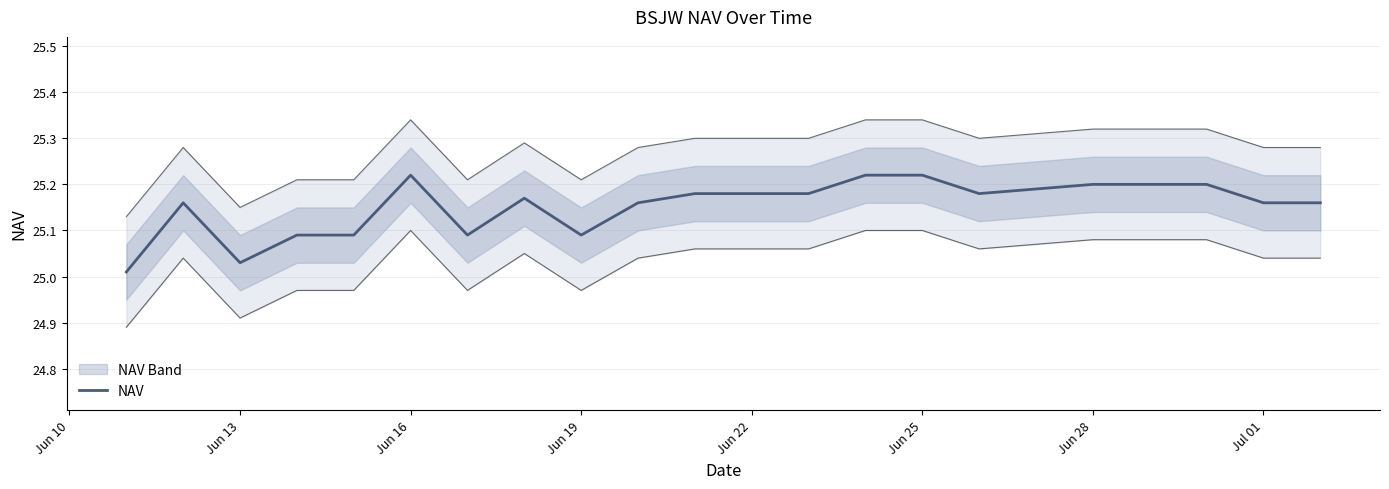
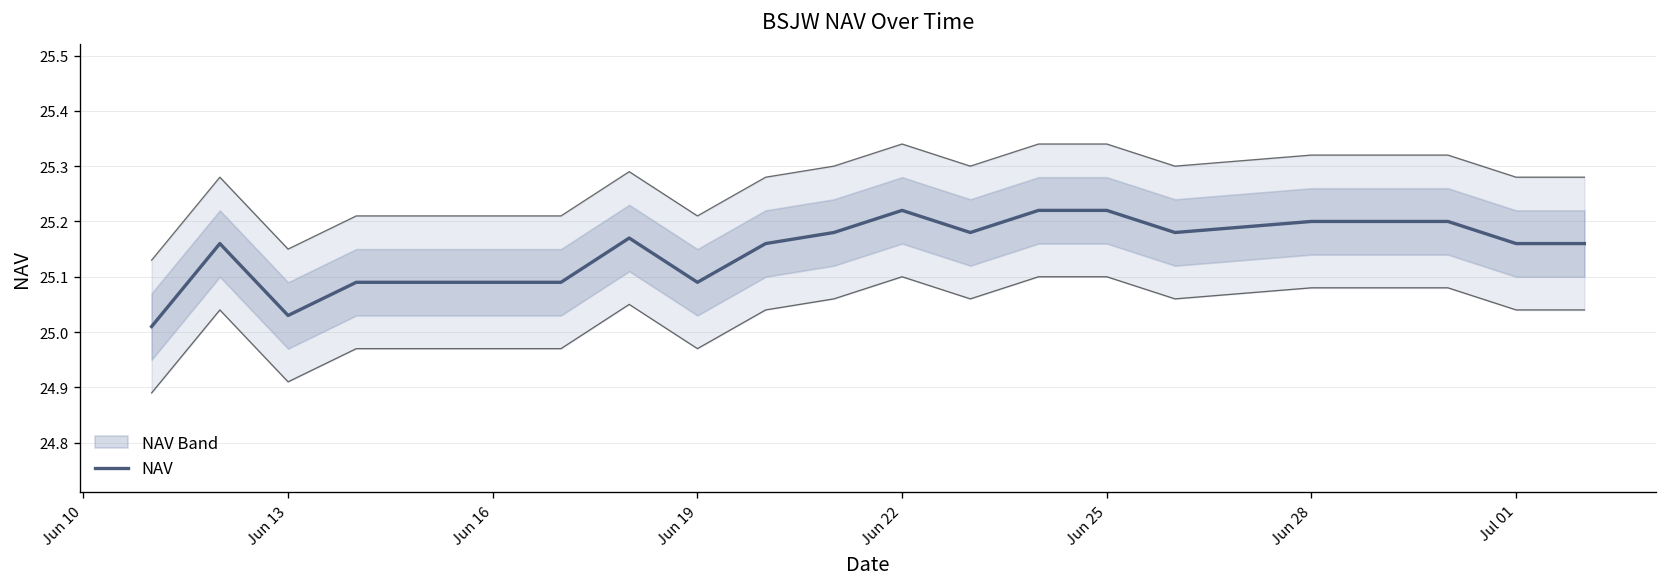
  {
    "NAV": {
      "Jun 13": 25.03,
-     "Jun 16": 25.22,
+     "Jun 16": 25.09,
      "Jun 19": 25.09,
-     "Jun 22": 25.18,
+     "Jun 22": 25.22,
      "Jun 25": 25.22,
      "Jun 28": 25.20,
      "Jul 01": 25.16
    }
  }
